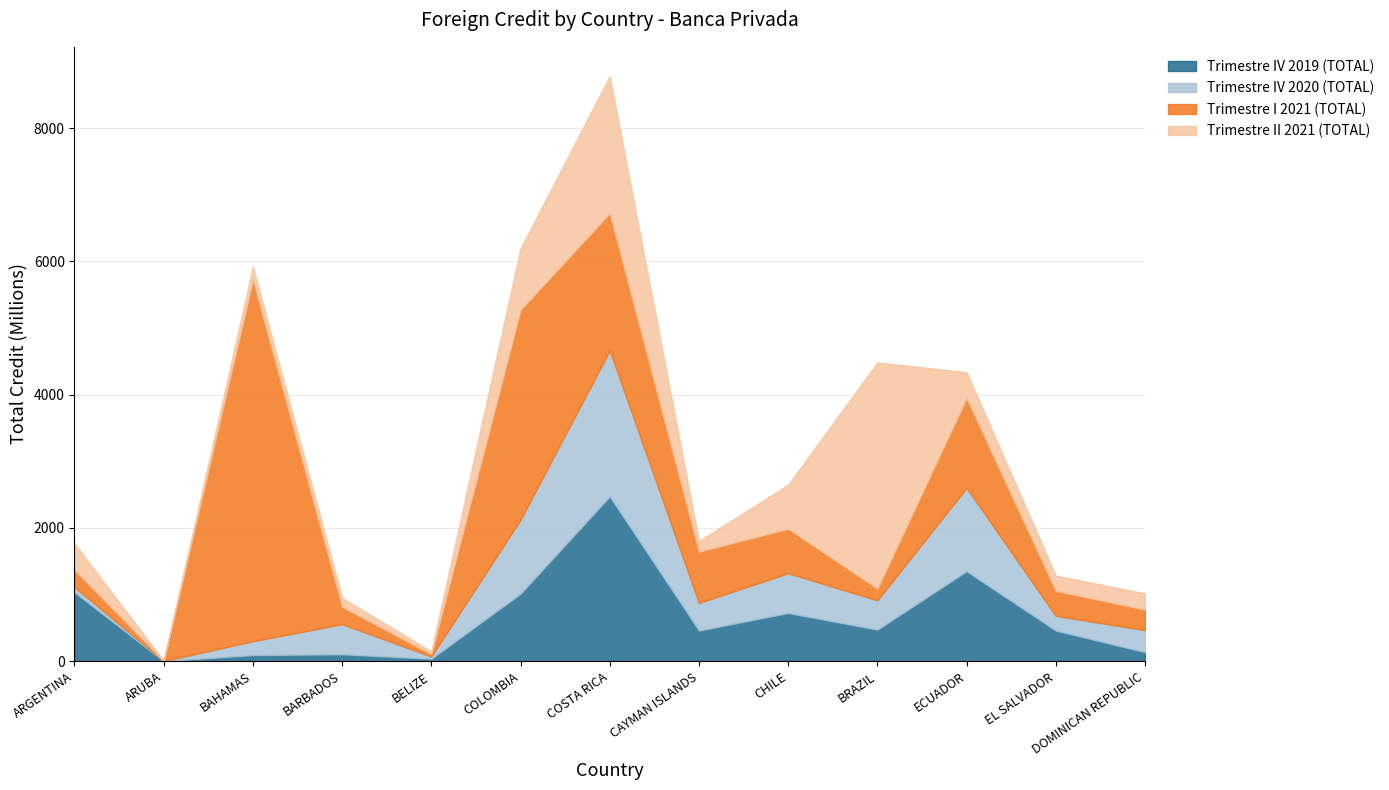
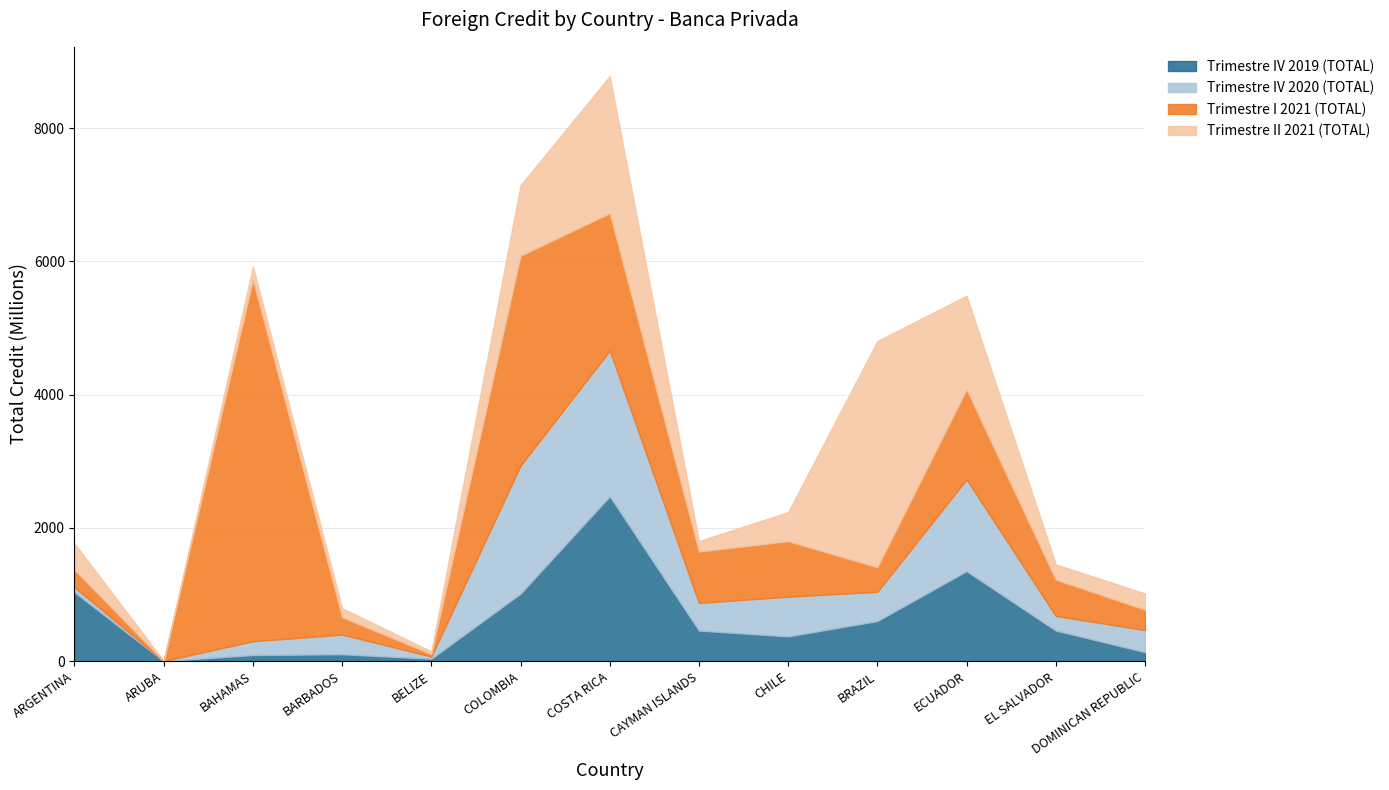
  {
    "Trimestre IV 2019 (TOTAL)": {
      "ARGENTINA": 1000,
      "BAHAMAS": 100,
      "BARBADOS": 100,
      "COLOMBIA": 1000,
      "COSTA RICA": 2500,
      "CAYMAN ISLANDS": 500,
-     "CHILE": 700,
-     "BRAZIL": 500,
+     "CHILE": 400,
+     "BRAZIL": 600,
      "ECUADOR": 1400,
      "EL SALVADOR": 500,
      "DOMINICAN REPUBLIC": 100
    },
    "Trimestre IV 2020 (TOTAL)": {
      "ARGENTINA": 100,
      "BAHAMAS": 200,
-     "BARBADOS": 500,
-     "COLOMBIA": 1100,
+     "BARBADOS": 300,
+     "COLOMBIA": 1900,
      "COSTA RICA": 2200,
      "CAYMAN ISLANDS": 400,
      "CHILE": 600,
      "BRAZIL": 400,
-     "ECUADOR": 1200,
+     "ECUADOR": 1400,
      "EL SALVADOR": 200,
      "DOMINICAN REPUBLIC": 300
    },
    "Trimestre I 2021 (TOTAL)": {
      "ARGENTINA": 300,
      "BAHAMAS": 5400,
      "BARBADOS": 300,
      "COLOMBIA": 3100,
      "COSTA RICA": 2100,
      "CAYMAN ISLANDS": 800,
-     "CHILE": 700,
-     "BRAZIL": 200,
+     "CHILE": 800,
+     "BRAZIL": 400,
      "ECUADOR": 1300,
-     "EL SALVADOR": 400,
+     "EL SALVADOR": 500,
      "DOMINICAN REPUBLIC": 300
    },
    "Trimestre II 2021 (TOTAL)": {
      "ARGENTINA": 400,
      "BAHAMAS": 200,
      "BARBADOS": 100,
      "BELIZE": 0,
-     "COLOMBIA": 900,
+     "COLOMBIA": 1100,
      "COSTA RICA": 2100,
      "CAYMAN ISLANDS": 200,
-     "CHILE": 700,
+     "CHILE": 400,
      "BRAZIL": 3400,
-     "ECUADOR": 400,
+     "ECUADOR": 1400,
      "EL SALVADOR": 200,
      "DOMINICAN REPUBLIC": 200
    }
  }
